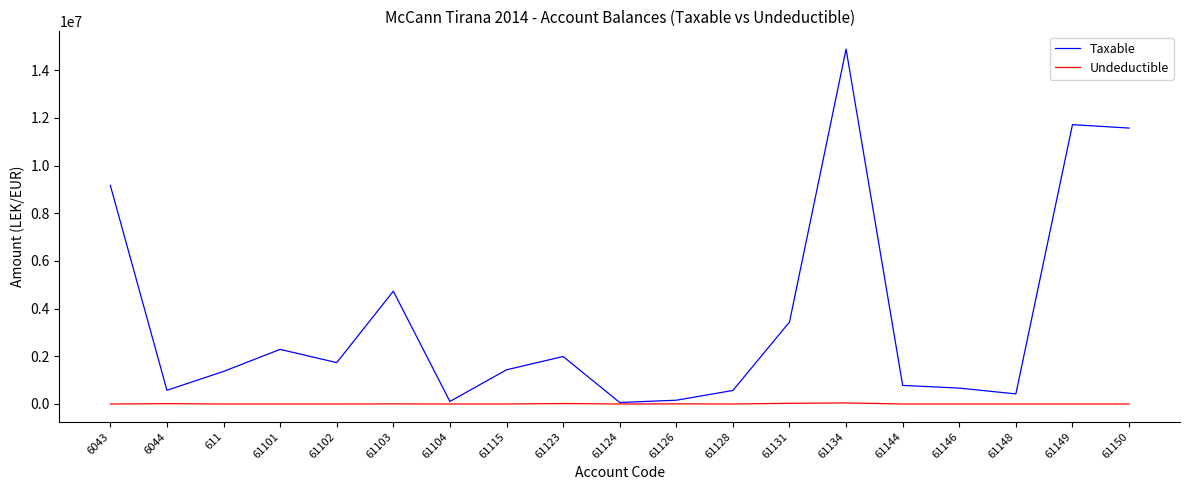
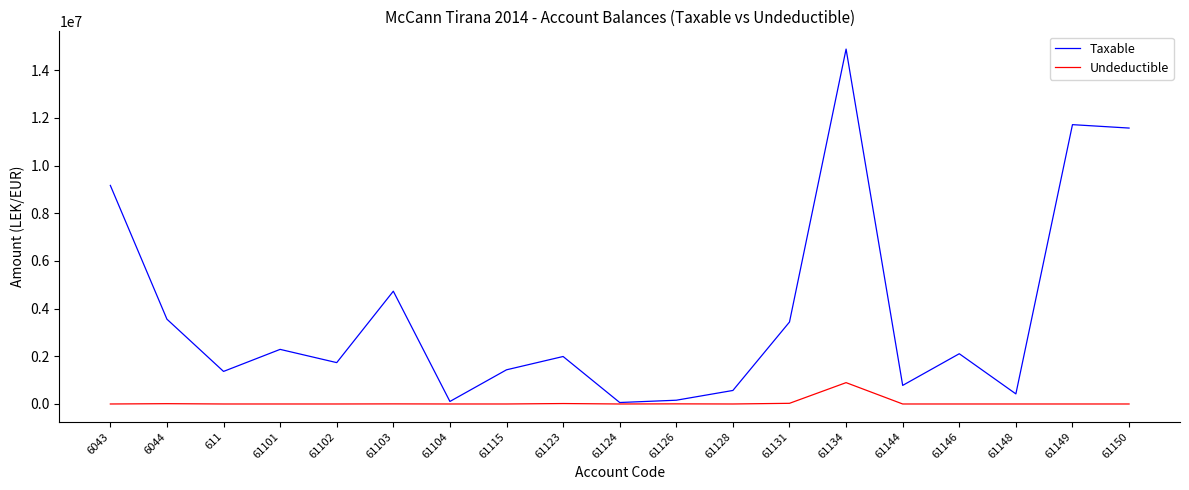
  {
    "Taxable": {
      "6043": 9200000,
-     "6044": 600000,
+     "6044": 3600000,
      "611": 1400000,
      "61101": 2300000,
      "61102": 1700000,
      "61103": 4700000,
      "61115": 1400000,
      "61123": 2000000,
      "61126": 200000,
      "61128": 600000,
      "61131": 3400000,
      "61134": 14900000,
      "61144": 800000,
-     "61146": 700000,
+     "61146": 2100000,
      "61148": 400000,
      "61149": 11700000,
      "61150": 11600000
    },
    "Undeductible": {
      "6043": 0,
      "6044": 0,
      "611": 0,
      "61101": 0,
      "61102": 0,
      "61103": 0,
      "61115": 0,
      "61123": 0,
      "61126": 0,
      "61128": 0,
      "61131": 0,
-     "61134": 0,
+     "61134": 900000,
      "61144": 0,
      "61146": 0,
      "61148": 0,
      "61149": 0,
      "61150": 0
    }
  }
